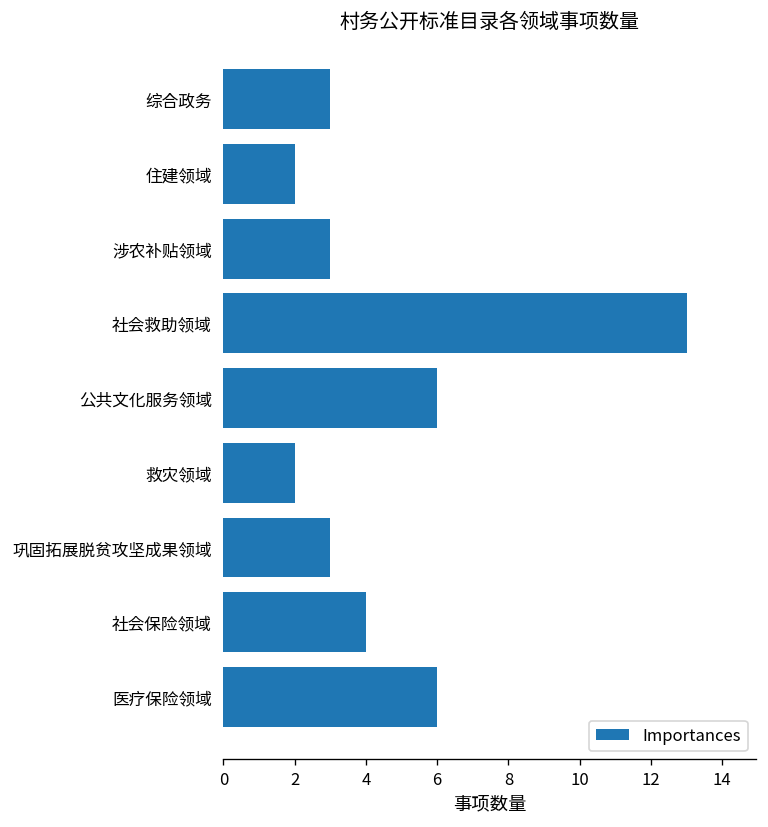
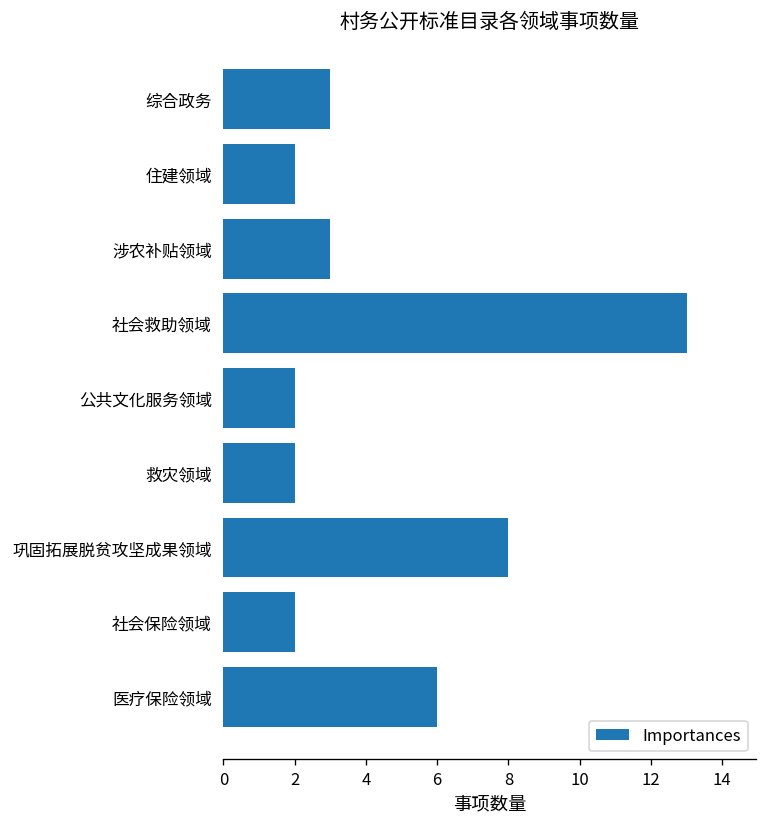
  {
    "综合政务": 3,
    "住建领域": 2,
    "涉农补贴领域": 3,
    "社会救助领域": 13,
-   "公共文化服务领域": 6,
+   "公共文化服务领域": 2,
    "救灾领域": 2,
-   "巩固拓展脱贫攻坚成果领域": 3,
-   "社会保险领域": 4,
+   "巩固拓展脱贫攻坚成果领域": 8,
+   "社会保险领域": 2,
    "医疗保险领域": 6
  }
